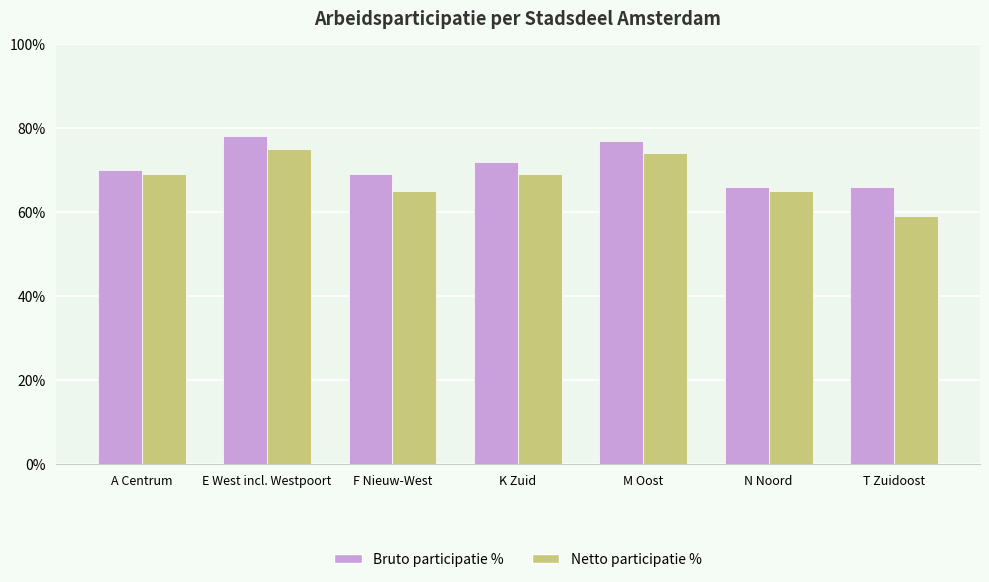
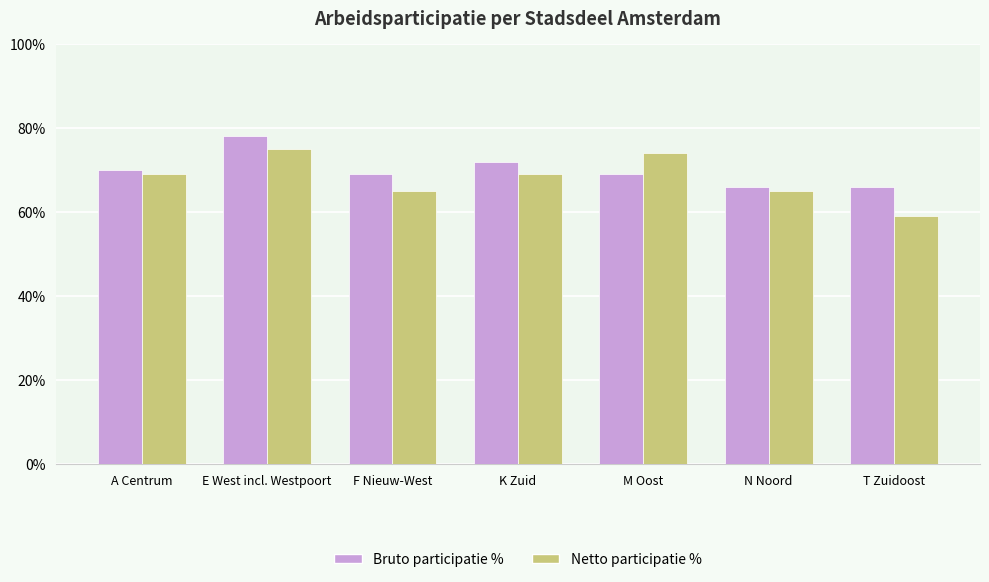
  {
    "Bruto participatie %": {
      "A Centrum": "70%",
      "E West incl. Westpoort": "78%",
      "F Nieuw-West": "69%",
      "K Zuid": "72%",
-     "M Oost": "77%",
+     "M Oost": "69%",
      "N Noord": "66%",
      "T Zuidoost": "66%"
    },
    "Netto participatie %": {
      "A Centrum": "69%",
      "E West incl. Westpoort": "75%",
      "F Nieuw-West": "65%",
      "K Zuid": "69%",
      "M Oost": "74%",
      "N Noord": "65%",
      "T Zuidoost": "59%"
    }
  }
